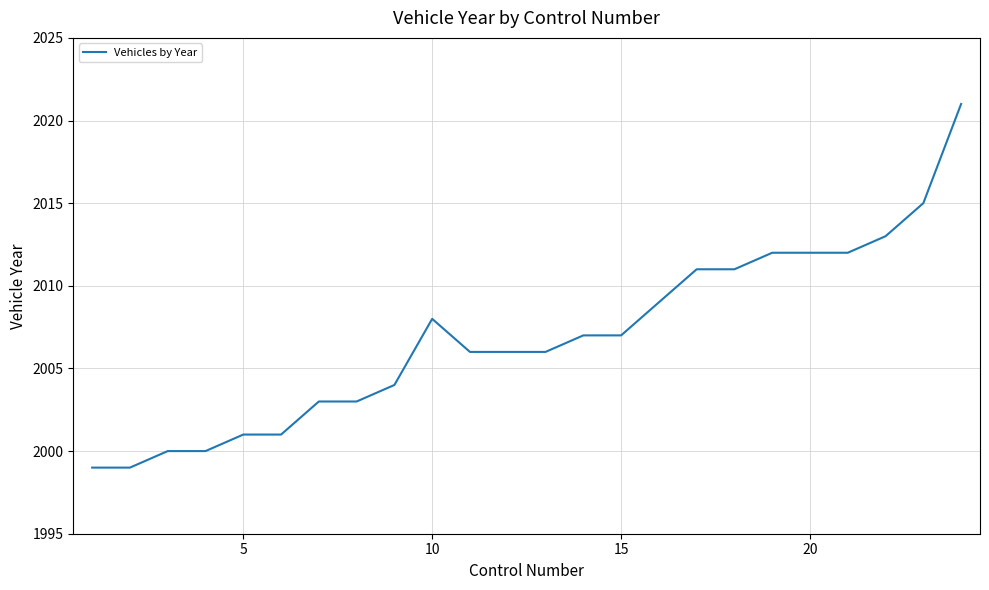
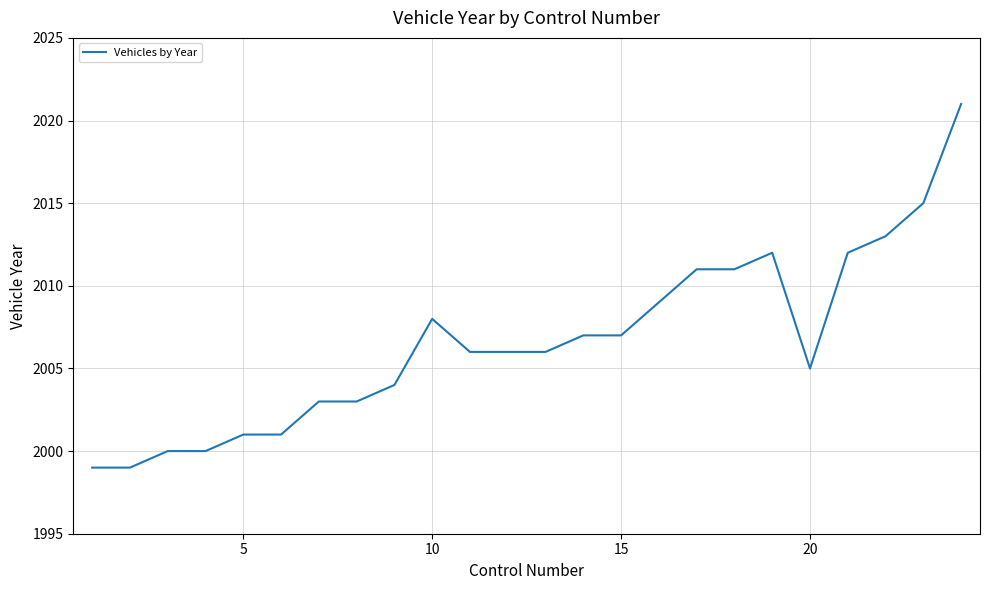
  {
    "5": 2001,
    "10": 2008,
    "15": 2007,
-   "20": 2012
+   "20": 2005
  }
